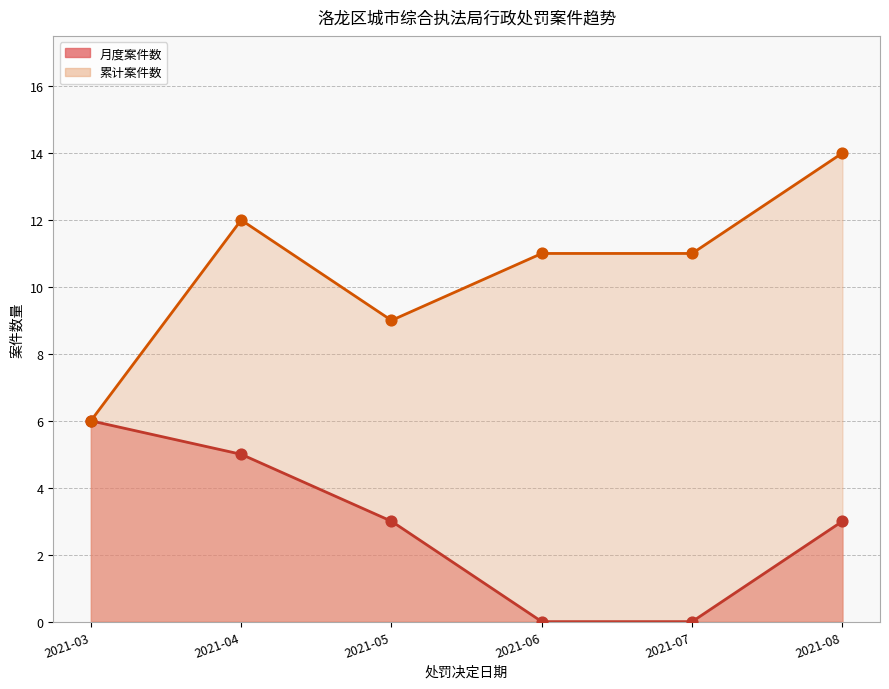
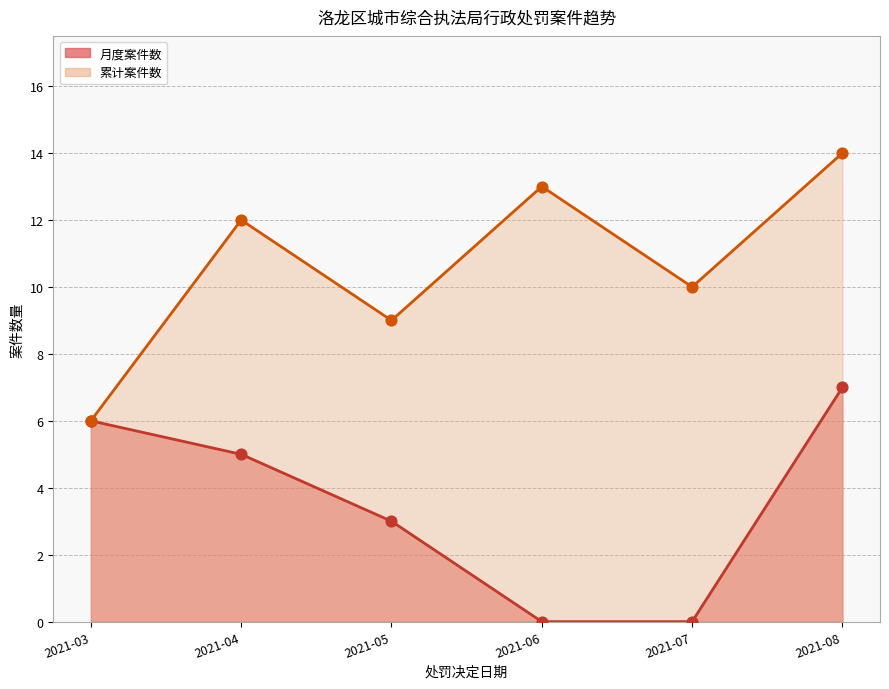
  {
    "月度案件数": {
      "2021-04": 5,
      "2021-05": 3,
      "2021-06": 0,
      "2021-07": 0,
-     "2021-08": 3
+     "2021-08": 7
    },
    "累计案件数": {
      "2021-04": 12,
      "2021-05": 9,
-     "2021-06": 11,
-     "2021-07": 11,
+     "2021-06": 13,
+     "2021-07": 10,
      "2021-08": 14
    }
  }
